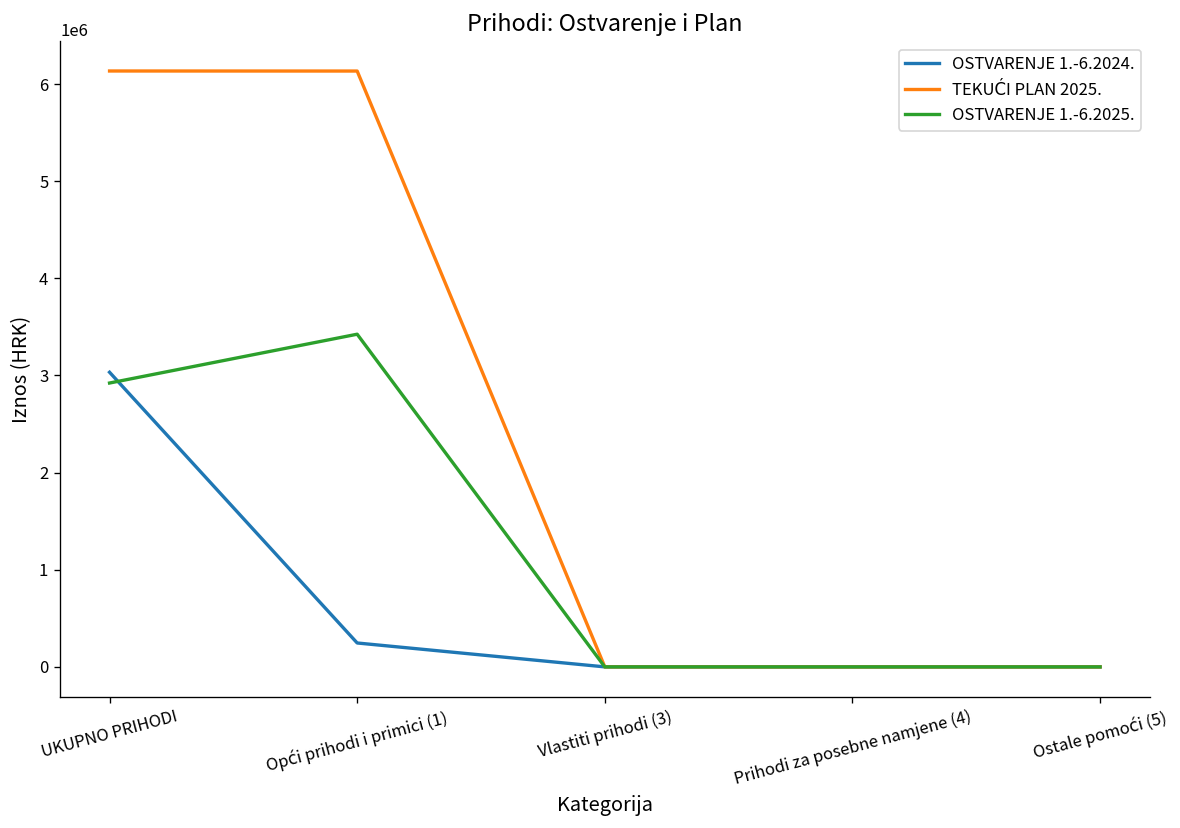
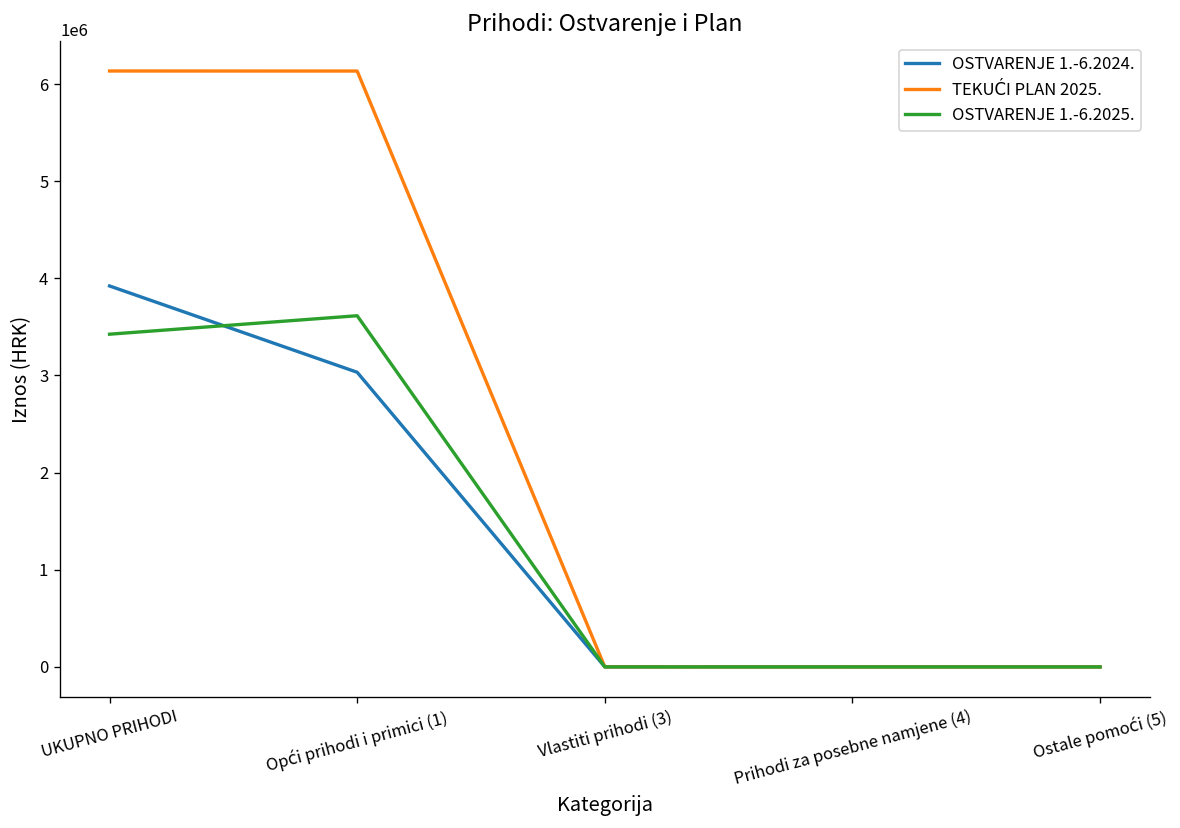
  {
    "OSTVARENJE 1.-6.2024.": {
-     "UKUPNO PRIHODI": 3000000,
-     "Opći prihodi i primici (1)": 200000
+     "UKUPNO PRIHODI": 3900000,
+     "Opći prihodi i primici (1)": 3000000
    },
    "TEKUĆI PLAN 2025.": {
      "UKUPNO PRIHODI": 6100000,
      "Opći prihodi i primici (1)": 6100000
    },
    "OSTVARENJE 1.-6.2025.": {
-     "UKUPNO PRIHODI": 2900000,
-     "Opći prihodi i primici (1)": 3400000
+     "UKUPNO PRIHODI": 3400000,
+     "Opći prihodi i primici (1)": 3600000
    }
  }
